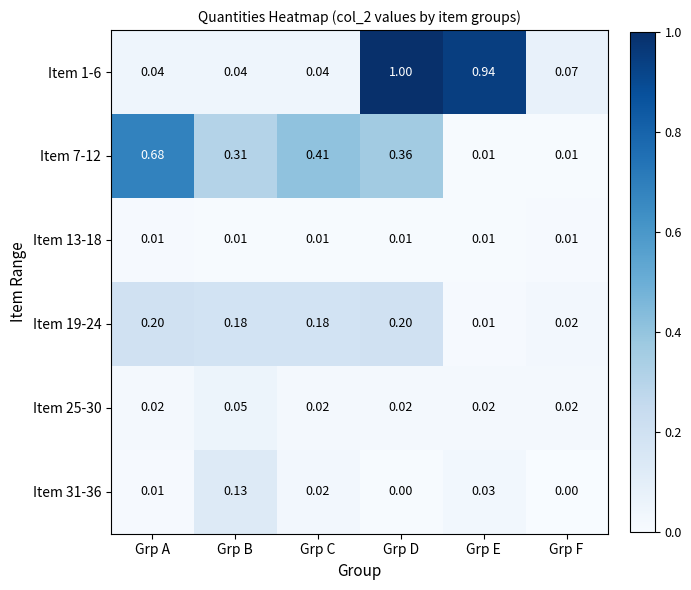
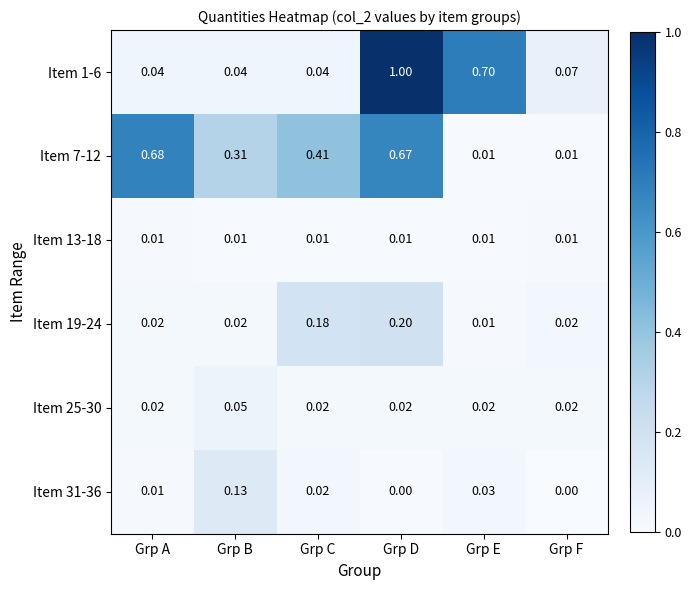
  {
    "Item 1-6": {
      "Grp A": 0.04,
      "Grp B": 0.04,
      "Grp C": 0.04,
      "Grp D": 1.00,
-     "Grp E": 0.94,
+     "Grp E": 0.70,
      "Grp F": 0.07
    },
    "Item 7-12": {
      "Grp A": 0.68,
      "Grp B": 0.31,
      "Grp C": 0.41,
-     "Grp D": 0.36,
+     "Grp D": 0.67,
      "Grp E": 0.01,
      "Grp F": 0.01
    },
    "Item 13-18": {
      "Grp A": 0.01,
      "Grp B": 0.01,
      "Grp C": 0.01,
      "Grp D": 0.01,
      "Grp E": 0.01,
      "Grp F": 0.01
    },
    "Item 19-24": {
-     "Grp A": 0.20,
-     "Grp B": 0.18,
+     "Grp A": 0.02,
+     "Grp B": 0.02,
      "Grp C": 0.18,
      "Grp D": 0.20,
      "Grp E": 0.01,
      "Grp F": 0.02
    },
    "Item 25-30": {
      "Grp A": 0.02,
      "Grp B": 0.05,
      "Grp C": 0.02,
      "Grp D": 0.02,
      "Grp E": 0.02,
      "Grp F": 0.02
    },
    "Item 31-36": {
      "Grp A": 0.01,
      "Grp B": 0.13,
      "Grp C": 0.02,
      "Grp D": 0.00,
      "Grp E": 0.03,
      "Grp F": 0.00
    }
  }
